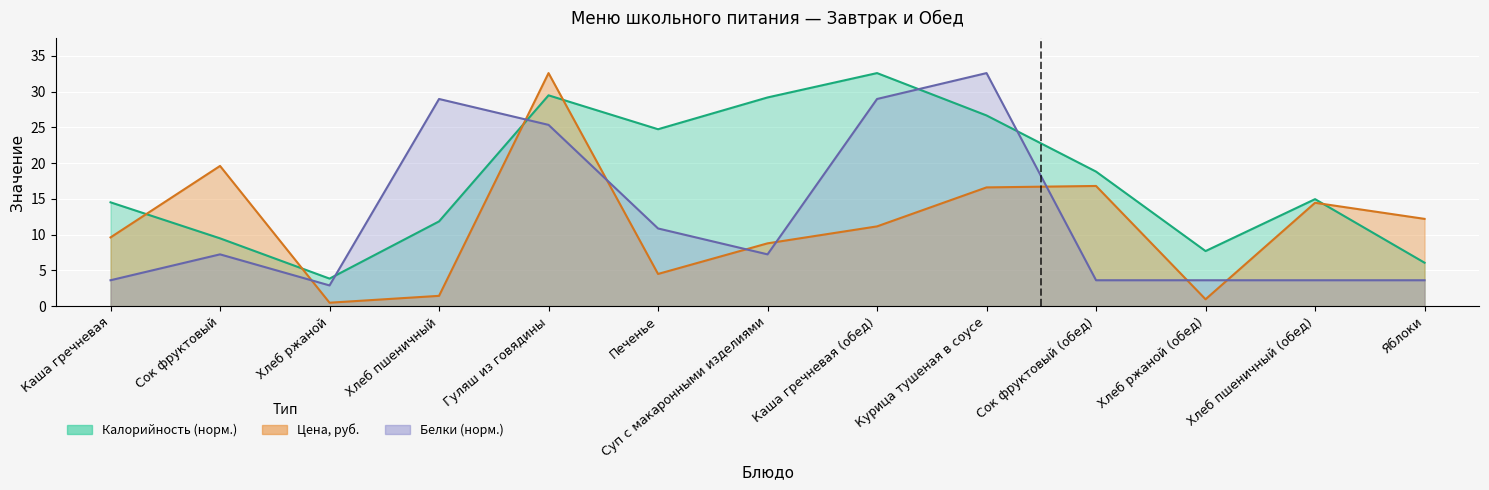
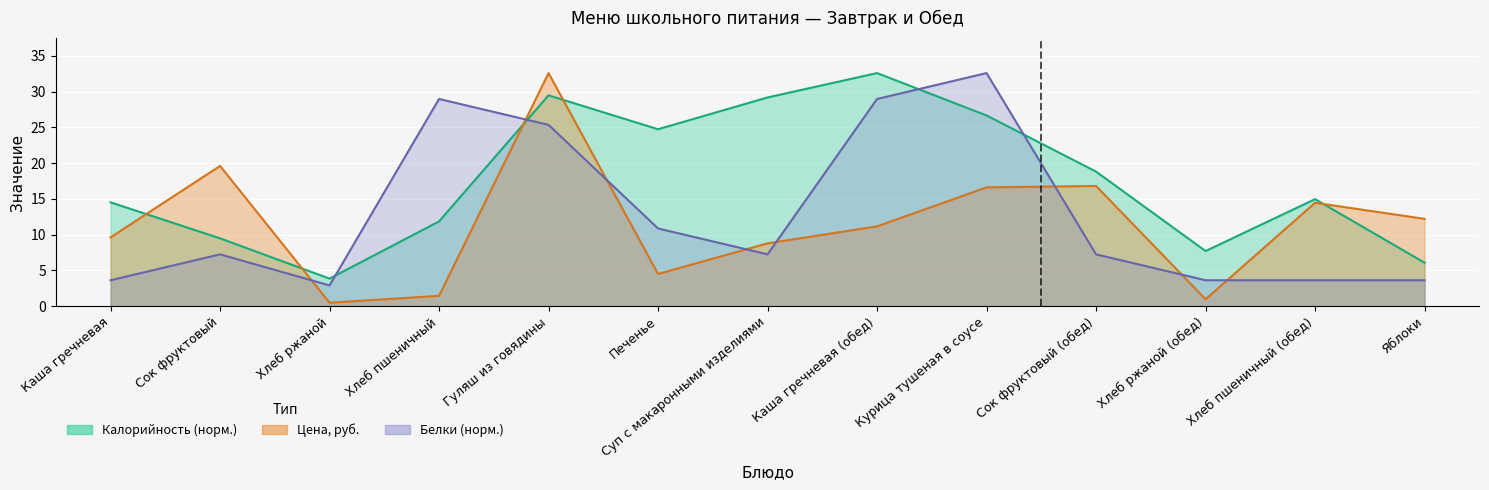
  {
    "Калорийность (норм.)": {
      "Каша гречневая": 15,
      "Сок фруктовый": 9,
      "Хлеб ржаной": 4,
      "Хлеб пшеничный": 12,
      "Гуляш из говядины": 29,
      "Печенье": 25,
      "Суп с макаронными изделиями": 29,
      "Каша гречневая (обед)": 33,
      "Курица тушеная в соусе": 27,
      "Сок фруктовый (обед)": 19,
      "Хлеб ржаной (обед)": 8,
      "Хлеб пшеничный (обед)": 15,
      "Яблоки": 6
    },
    "Цена, руб.": {
      "Каша гречневая": 10,
      "Сок фруктовый": 20,
      "Хлеб ржаной": 0,
      "Хлеб пшеничный": 1,
      "Гуляш из говядины": 33,
      "Печенье": 5,
      "Суп с макаронными изделиями": 9,
      "Каша гречневая (обед)": 11,
      "Курица тушеная в соусе": 17,
      "Сок фруктовый (обед)": 17,
      "Хлеб ржаной (обед)": 1,
      "Хлеб пшеничный (обед)": 14,
      "Яблоки": 12
    },
    "Белки (норм.)": {
      "Каша гречневая": 4,
      "Сок фруктовый": 7,
      "Хлеб ржаной": 3,
      "Хлеб пшеничный": 29,
      "Гуляш из говядины": 25,
      "Печенье": 11,
      "Суп с макаронными изделиями": 7,
      "Каша гречневая (обед)": 29,
      "Курица тушеная в соусе": 33,
-     "Сок фруктовый (обед)": 4,
+     "Сок фруктовый (обед)": 7,
      "Хлеб ржаной (обед)": 4,
      "Хлеб пшеничный (обед)": 4,
      "Яблоки": 4
    }
  }
